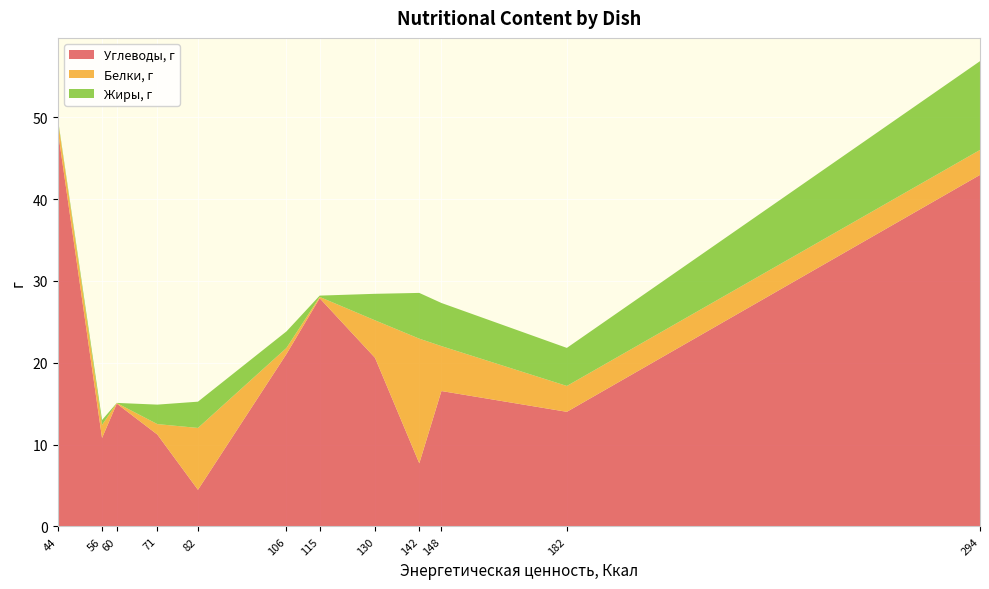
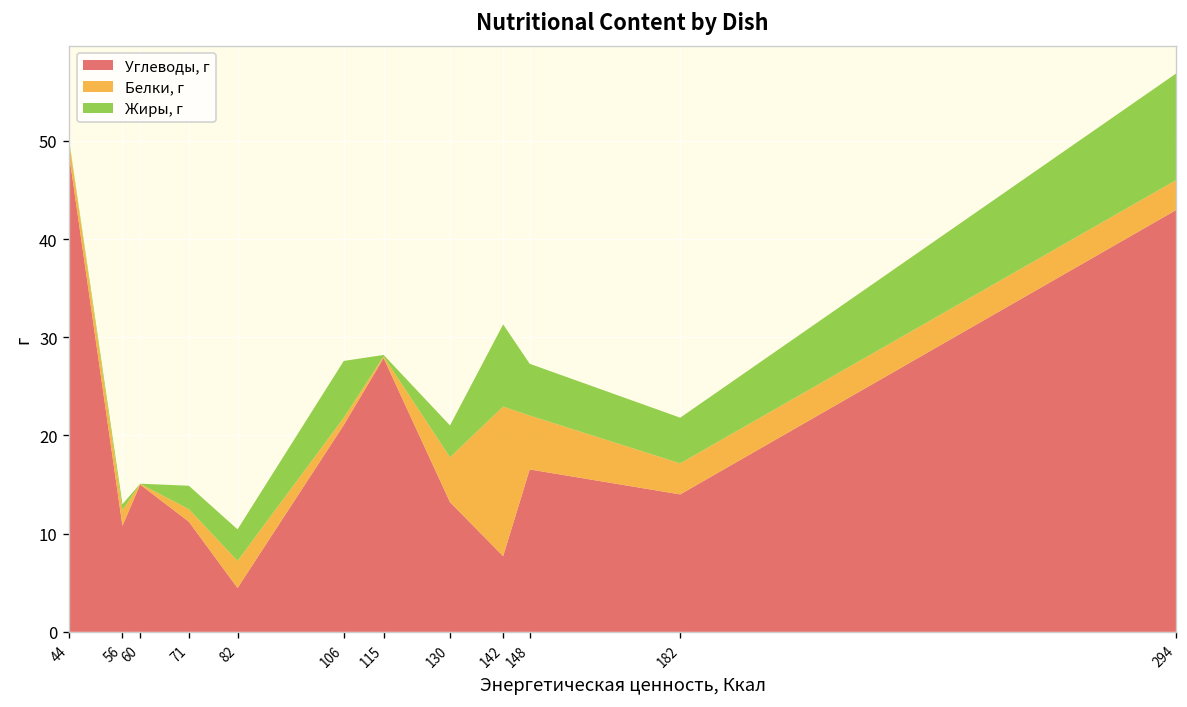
  {
    "Углеводы, г": {
      "44": 48,
      "56": 11,
      "71": 11,
      "82": 4,
      "106": 21,
-     "130": 21,
+     "130": 13,
      "142": 8,
      "148": 17,
      "182": 14,
      "294": 43
    },
    "Белки, г": {
      "56": 2,
      "71": 1,
-     "82": 8,
+     "82": 3,
      "106": 1,
      "130": 5,
      "142": 15,
      "148": 5,
      "182": 3,
      "294": 3
    },
    "Жиры, г": {
      "56": 1,
      "71": 2,
      "82": 3,
-     "106": 2,
+     "106": 6,
      "130": 3,
-     "142": 6,
+     "142": 8,
      "148": 5,
      "182": 5,
      "294": 11
    }
  }
